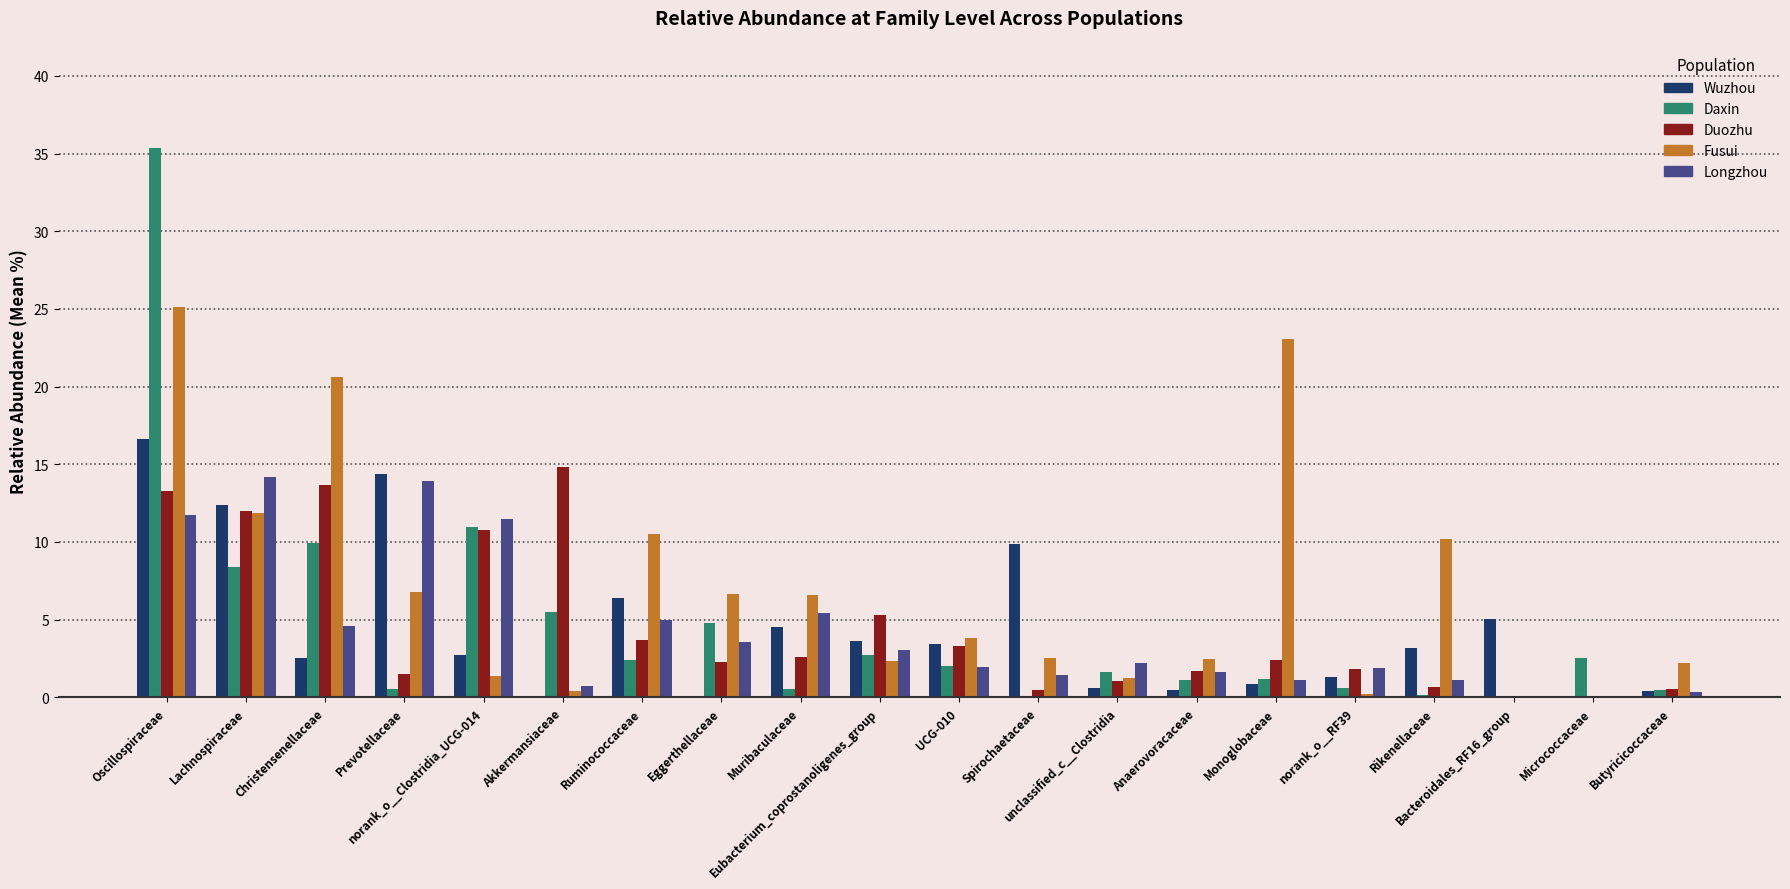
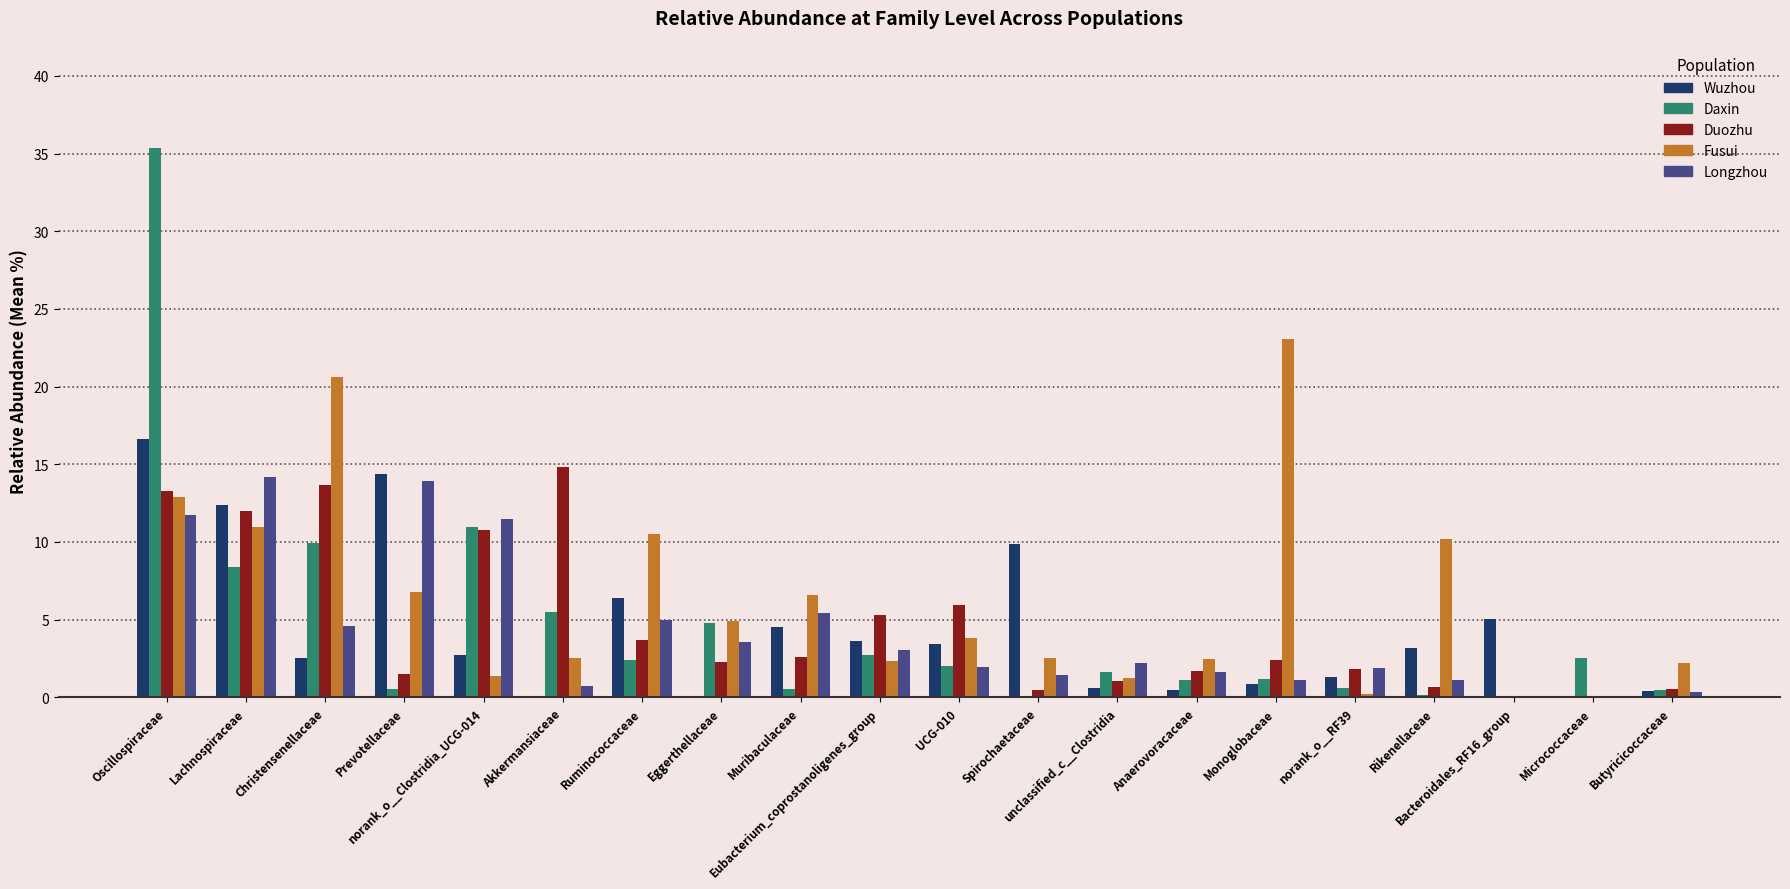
  {
    "Daxin": {
      "Oscillospiraceae": 35.4,
      "Lachnospiraceae": 8.4,
      "Christensenellaceae": 10.0,
      "Prevotellaceae": 0.6,
      "norank_o__Clostridia_UCG-014": 11.0,
      "Akkermansiaceae": 5.5,
      "Ruminococcaceae": 2.4,
      "Eggerthellaceae": 4.8,
      "Muribaculaceae": 0.5,
      "Eubacterium_coprostanoligenes_group": 2.7,
      "UCG-010": 2.0,
      "unclassified_c__Clostridia": 1.6,
      "Anaerovoracaceae": 1.1,
      "Monoglobaceae": 1.2,
      "norank_o__RF39": 0.6,
      "Rikenellaceae": 0.2,
      "Bacteroidales_RF16_group": 0.0,
      "Micrococcaceae": 2.5,
      "Butyricicoccaceae": 0.5
    },
    "Duozhu": {
      "Oscillospiraceae": 13.3,
      "Lachnospiraceae": 12.0,
      "Christensenellaceae": 13.6,
      "Prevotellaceae": 1.5,
      "norank_o__Clostridia_UCG-014": 10.8,
      "Akkermansiaceae": 14.8,
      "Ruminococcaceae": 3.7,
      "Eggerthellaceae": 2.3,
      "Muribaculaceae": 2.6,
      "Eubacterium_coprostanoligenes_group": 5.3,
-     "UCG-010": 3.3,
+     "UCG-010": 5.9,
      "Spirochaetaceae": 0.5,
      "unclassified_c__Clostridia": 1.1,
      "Anaerovoracaceae": 1.7,
      "Monoglobaceae": 2.4,
      "norank_o__RF39": 1.9,
      "Rikenellaceae": 0.7,
      "Bacteroidales_RF16_group": 0.0,
      "Butyricicoccaceae": 0.5
    },
    "Fusui": {
-     "Oscillospiraceae": 25.2,
-     "Lachnospiraceae": 11.9,
+     "Oscillospiraceae": 12.9,
+     "Lachnospiraceae": 11.0,
      "Christensenellaceae": 20.6,
      "Prevotellaceae": 6.8,
      "norank_o__Clostridia_UCG-014": 1.4,
-     "Akkermansiaceae": 0.4,
+     "Akkermansiaceae": 2.5,
      "Ruminococcaceae": 10.5,
-     "Eggerthellaceae": 6.7,
+     "Eggerthellaceae": 4.9,
      "Muribaculaceae": 6.6,
      "Eubacterium_coprostanoligenes_group": 2.4,
      "UCG-010": 3.8,
      "Spirochaetaceae": 2.5,
      "unclassified_c__Clostridia": 1.2,
      "Anaerovoracaceae": 2.5,
      "Monoglobaceae": 23.1,
      "norank_o__RF39": 0.2,
      "Rikenellaceae": 10.2,
      "Bacteroidales_RF16_group": 0.0,
      "Butyricicoccaceae": 2.2
    }
  }
